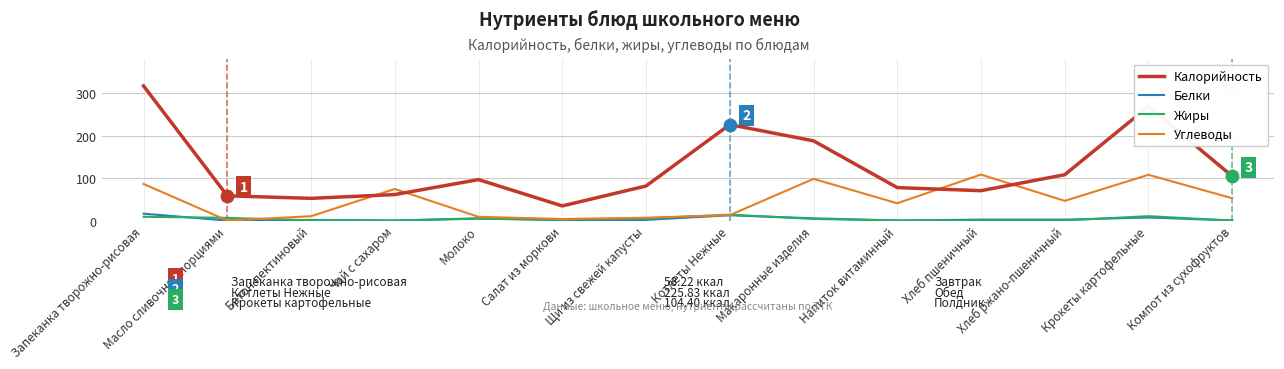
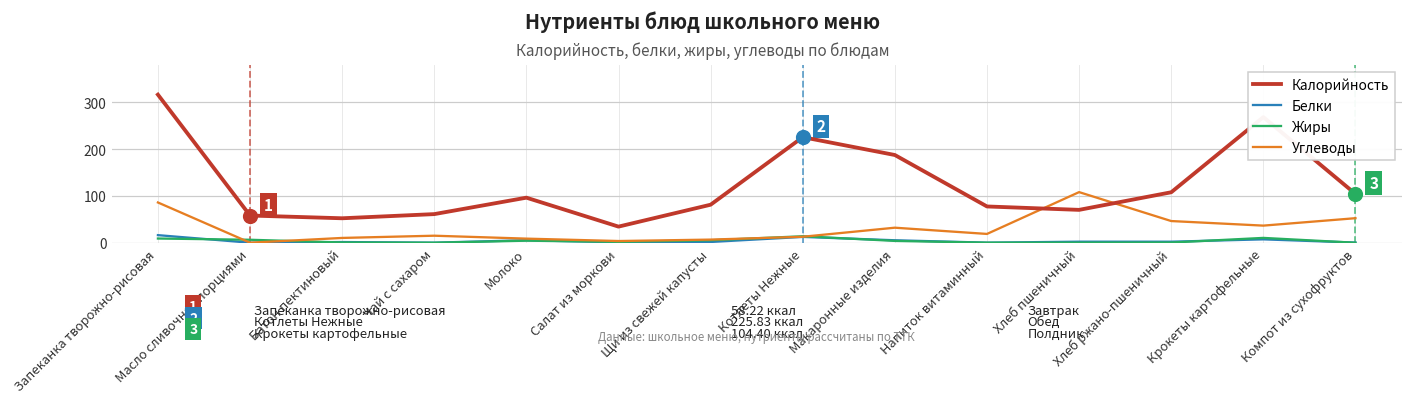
  {
    "Углеводы": {
      "Запеканка творожно-рисовая": 90,
      "Батон пектиновый": 10,
-     "Чай с сахаром": 70,
-     "Макаронные изделия": 100,
-     "Напиток витаминный": 40,
+     "Чай с сахаром": 20,
+     "Макаронные изделия": 30,
+     "Напиток витаминный": 20,
      "Хлеб пшеничный": 110,
      "Хлеб ржано-пшеничный": 50,
-     "Крокеты картофельные": 110,
+     "Крокеты картофельные": 40,
      "Компот из сухофруктов": 50
    }
  }
